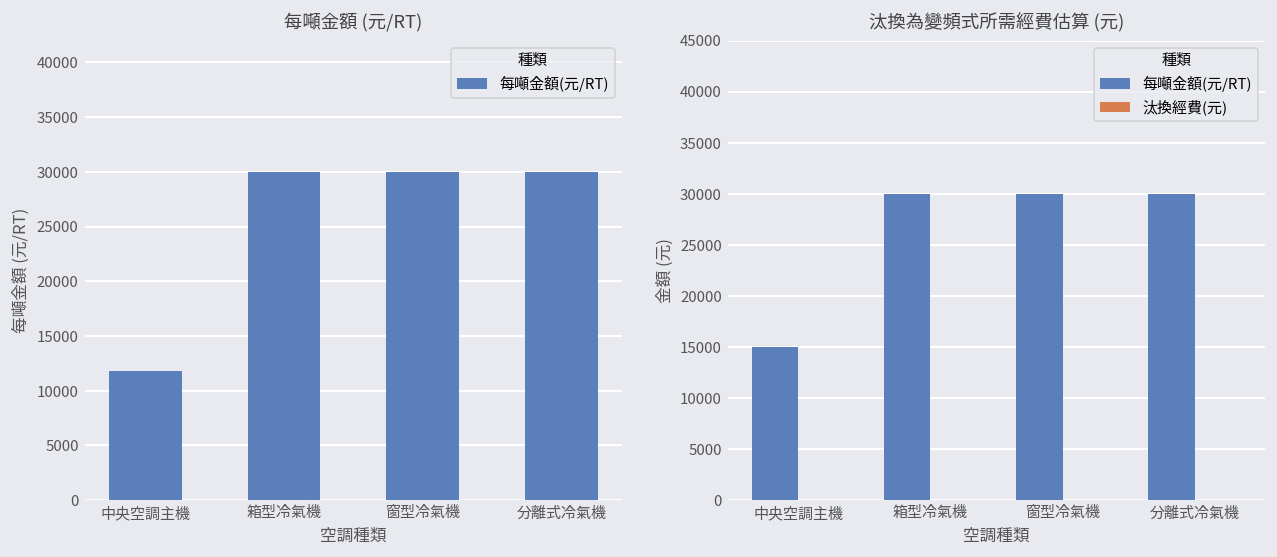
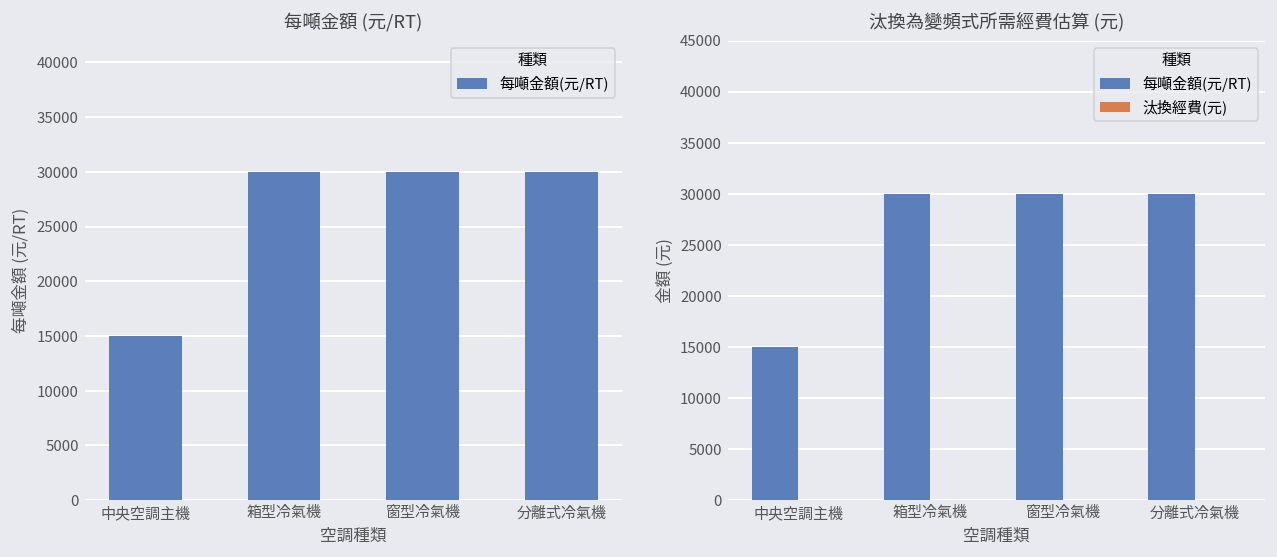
  {
    "每噸金額 (元/RT)": {
-     "中央空調主機": 12000,
+     "中央空調主機": 15000,
      "箱型冷氣機": 30000,
      "窗型冷氣機": 30000,
      "分離式冷氣機": 30000
    },
    "汰換為變頻式所需經費估算 (元)": {
      "每噸金額(元/RT)": {
        "中央空調主機": 15000,
        "箱型冷氣機": 30000,
        "窗型冷氣機": 30000,
        "分離式冷氣機": 30000
      },
      "汰換經費(元)": {
        "中央空調主機": 0,
        "箱型冷氣機": 0,
        "窗型冷氣機": 0,
        "分離式冷氣機": 0
      }
    }
  }
